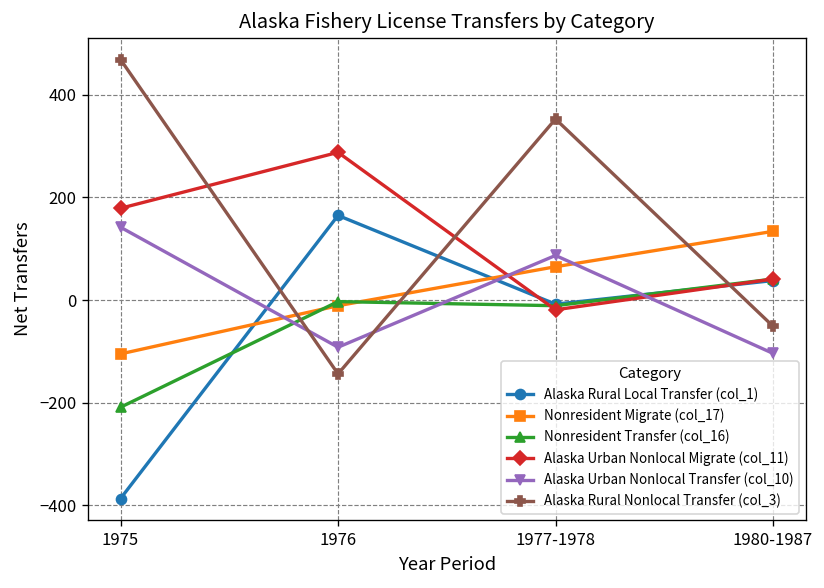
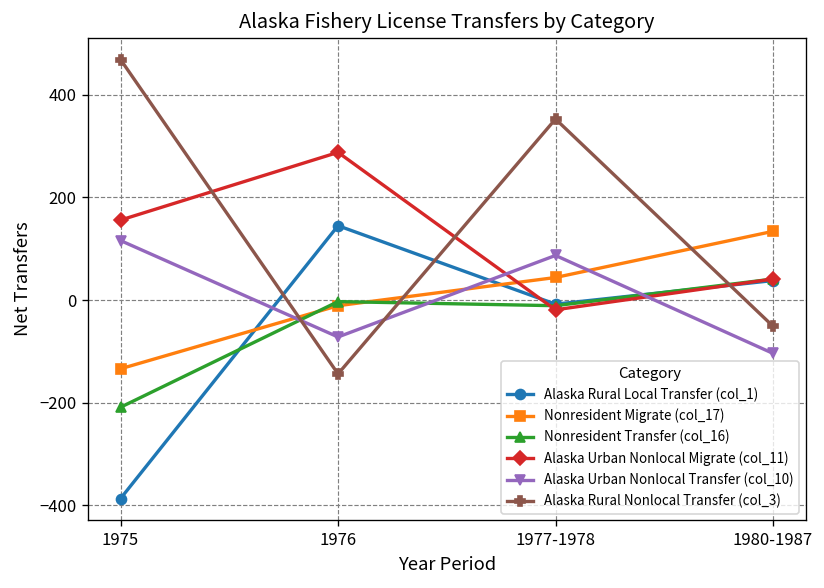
  {
    "Alaska Rural Local Transfer (col_1)": {
      "1975": -390,
-     "1976": 170
+     "1976": 150
    },
    "Nonresident Migrate (col_17)": {
-     "1975": -110,
+     "1975": -130,
      "1976": -10,
-     "1977-1978": 70,
+     "1977-1978": 40,
      "1980-1987": 130
    },
    "Nonresident Transfer (col_16)": {
      "1975": -210,
      "1976": 0
    },
    "Alaska Urban Nonlocal Migrate (col_11)": {
-     "1975": 180,
+     "1975": 160,
      "1976": 290,
      "1977-1978": -20
    },
    "Alaska Urban Nonlocal Transfer (col_10)": {
-     "1975": 140,
-     "1976": -90,
+     "1975": 120,
+     "1976": -70,
      "1977-1978": 90,
      "1980-1987": -100
    },
    "Alaska Rural Nonlocal Transfer (col_3)": {
      "1975": 470,
      "1976": -140,
      "1977-1978": 350,
      "1980-1987": -50
    }
  }
